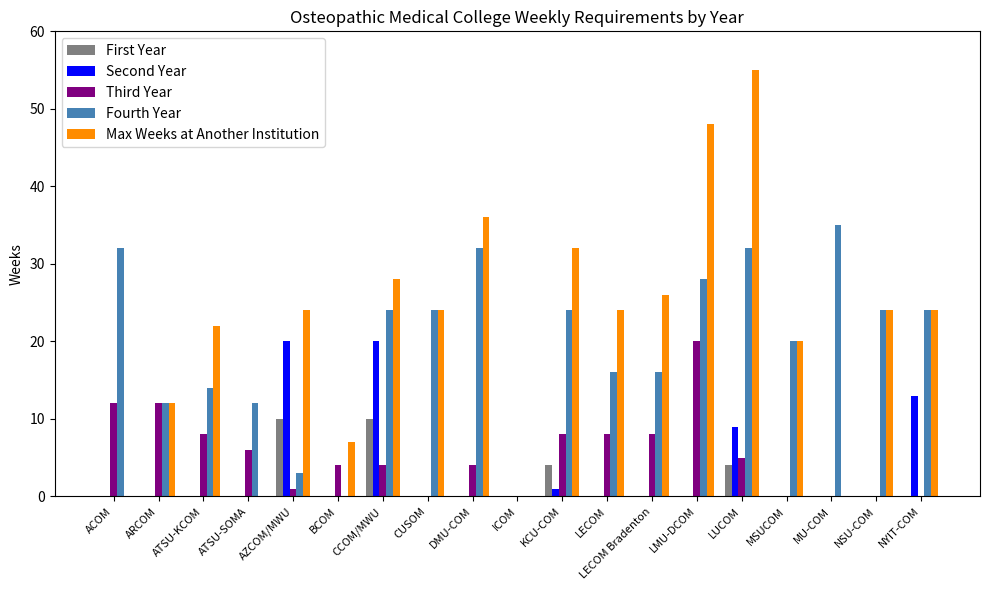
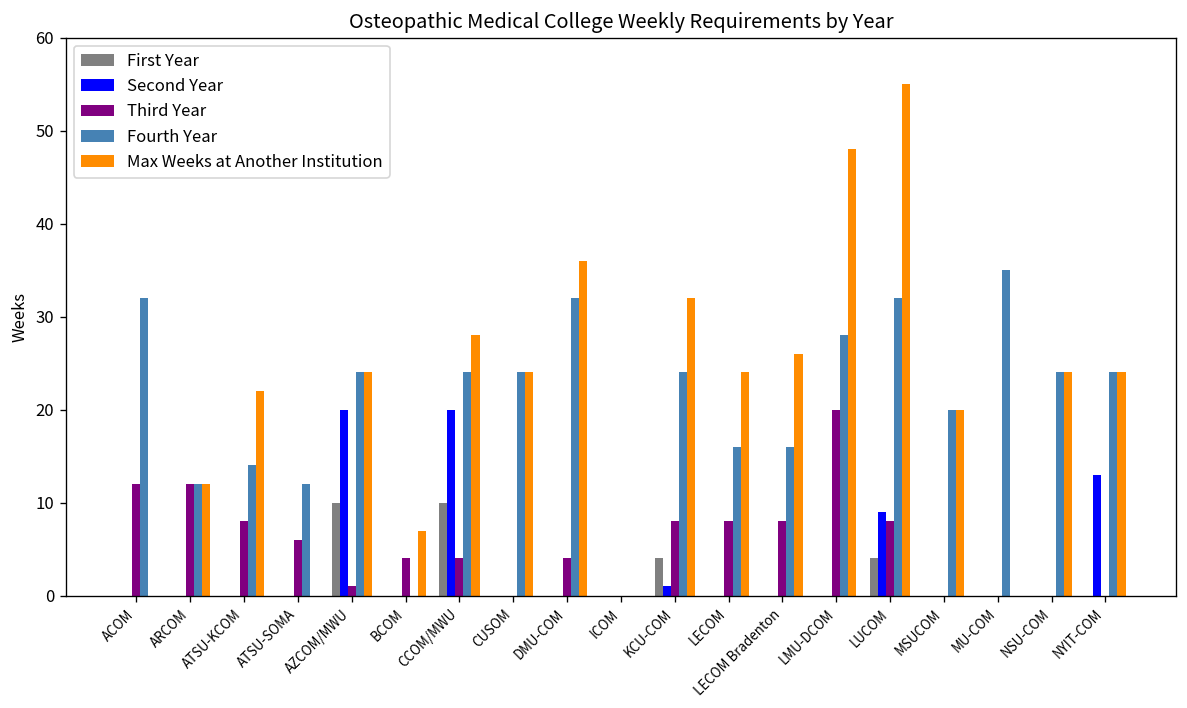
  {
    "First Year": {
      "ACOM": 0,
      "ARCOM": 0,
      "ATSU-KCOM": 0,
      "ATSU-SOMA": 0,
      "AZCOM/MWU": 10,
      "BCOM": 0,
      "CCOM/MWU": 10,
      "CUSOM": 0,
      "DMU-COM": 0,
      "ICOM": 0,
      "KCU-COM": 4,
      "LECOM": 0,
      "LECOM Bradenton": 0,
      "LMU-DCOM": 0,
      "LUCOM": 4,
      "MSUCOM": 0,
      "MU-COM": 0,
      "NSU-COM": 0,
      "NYIT-COM": 0
    },
    "Second Year": {
      "ACOM": 0,
      "ARCOM": 0,
      "ATSU-KCOM": 0,
      "ATSU-SOMA": 0,
      "AZCOM/MWU": 20,
      "BCOM": 0,
      "CCOM/MWU": 20,
      "CUSOM": 0,
      "DMU-COM": 0,
      "ICOM": 0,
      "KCU-COM": 1,
      "LECOM": 0,
      "LECOM Bradenton": 0,
      "LMU-DCOM": 0,
      "LUCOM": 9,
      "MSUCOM": 0,
      "MU-COM": 0,
      "NSU-COM": 0,
      "NYIT-COM": 13
    },
    "Third Year": {
      "ACOM": 12,
      "ARCOM": 12,
      "ATSU-KCOM": 8,
      "ATSU-SOMA": 6,
      "AZCOM/MWU": 1,
      "BCOM": 4,
      "CCOM/MWU": 4,
      "CUSOM": 0,
      "DMU-COM": 4,
      "ICOM": 0,
      "KCU-COM": 8,
      "LECOM": 8,
      "LECOM Bradenton": 8,
      "LMU-DCOM": 20,
-     "LUCOM": 5,
+     "LUCOM": 8,
      "MSUCOM": 0,
      "MU-COM": 0,
      "NSU-COM": 0,
      "NYIT-COM": 0
    },
    "Fourth Year": {
      "ACOM": 32,
      "ARCOM": 12,
      "ATSU-KCOM": 14,
      "ATSU-SOMA": 12,
-     "AZCOM/MWU": 3,
+     "AZCOM/MWU": 24,
      "BCOM": 0,
      "CCOM/MWU": 24,
      "CUSOM": 24,
      "DMU-COM": 32,
      "ICOM": 0,
      "KCU-COM": 24,
      "LECOM": 16,
      "LECOM Bradenton": 16,
      "LMU-DCOM": 28,
      "LUCOM": 32,
      "MSUCOM": 20,
      "MU-COM": 35,
      "NSU-COM": 24,
      "NYIT-COM": 24
    },
    "Max Weeks at Another Institution": {
      "ACOM": 0,
      "ARCOM": 12,
      "ATSU-KCOM": 22,
      "ATSU-SOMA": 0,
      "AZCOM/MWU": 24,
      "BCOM": 7,
      "CCOM/MWU": 28,
      "CUSOM": 24,
      "DMU-COM": 36,
      "ICOM": 0,
      "KCU-COM": 32,
      "LECOM": 24,
      "LECOM Bradenton": 26,
      "LMU-DCOM": 48,
      "LUCOM": 55,
      "MSUCOM": 20,
      "MU-COM": 0,
      "NSU-COM": 24,
      "NYIT-COM": 24
    }
  }
